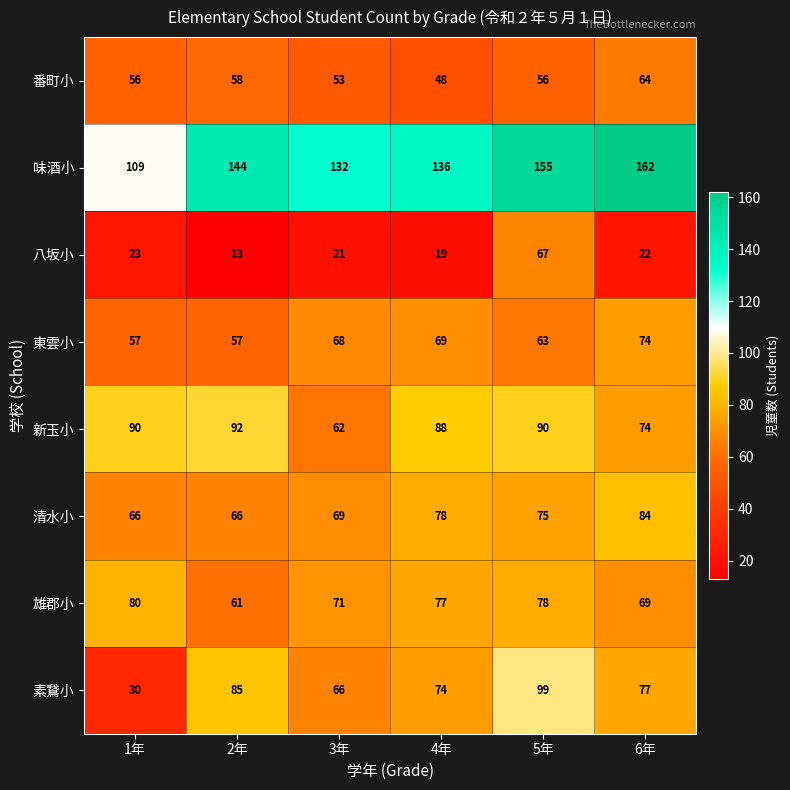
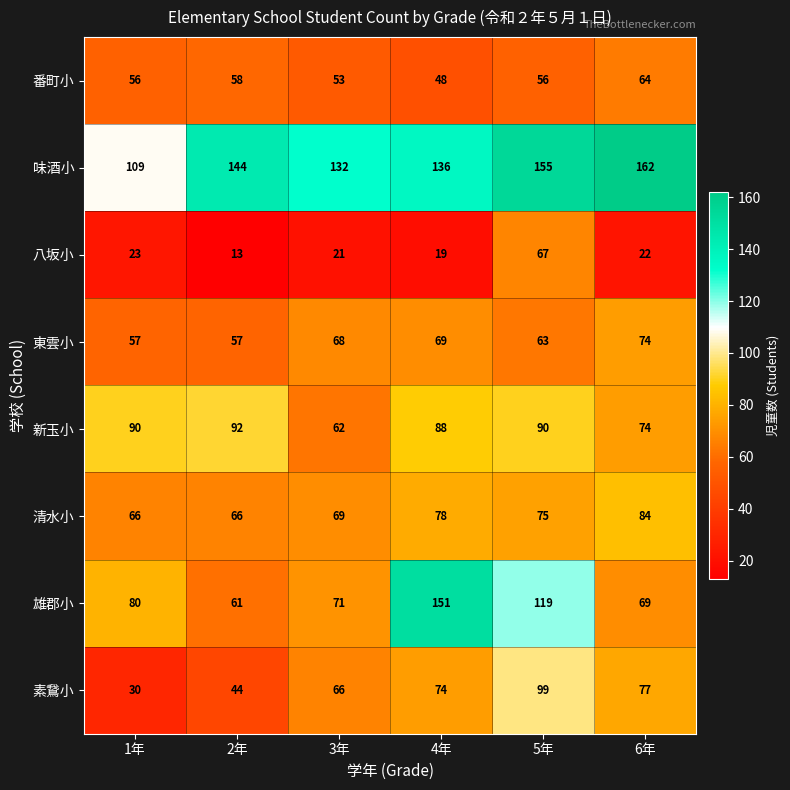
  {
    "番町小": {
      "1年": 56,
      "2年": 58,
      "3年": 53,
      "4年": 48,
      "5年": 56,
      "6年": 64
    },
    "味酒小": {
      "1年": 109,
      "2年": 144,
      "3年": 132,
      "4年": 136,
      "5年": 155,
      "6年": 162
    },
    "八坂小": {
      "1年": 23,
      "2年": 13,
      "3年": 21,
      "4年": 19,
      "5年": 67,
      "6年": 22
    },
    "東雲小": {
      "1年": 57,
      "2年": 57,
      "3年": 68,
      "4年": 69,
      "5年": 63,
      "6年": 74
    },
    "新玉小": {
      "1年": 90,
      "2年": 92,
      "3年": 62,
      "4年": 88,
      "5年": 90,
      "6年": 74
    },
    "清水小": {
      "1年": 66,
      "2年": 66,
      "3年": 69,
      "4年": 78,
      "5年": 75,
      "6年": 84
    },
    "雄郡小": {
      "1年": 80,
      "2年": 61,
      "3年": 71,
-     "4年": 77,
-     "5年": 78,
+     "4年": 151,
+     "5年": 119,
      "6年": 69
    },
    "素鵞小": {
      "1年": 30,
-     "2年": 85,
+     "2年": 44,
      "3年": 66,
      "4年": 74,
      "5年": 99,
      "6年": 77
    }
  }
